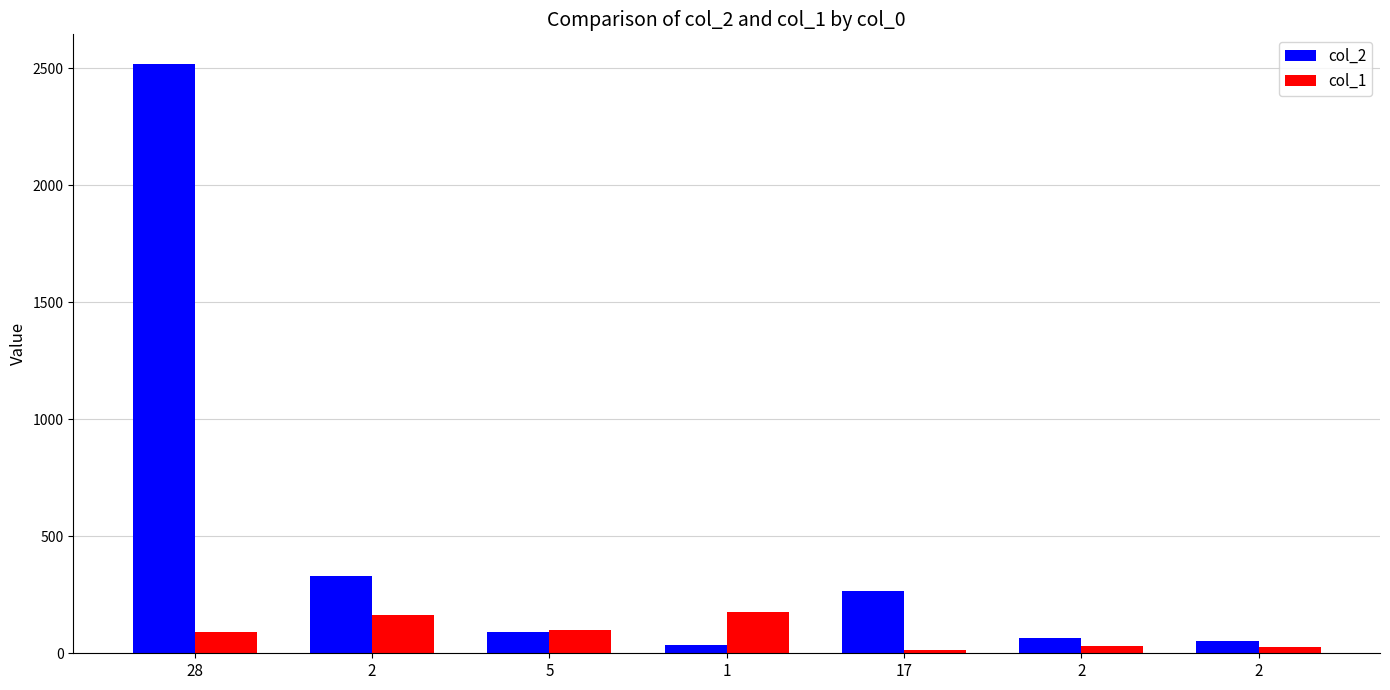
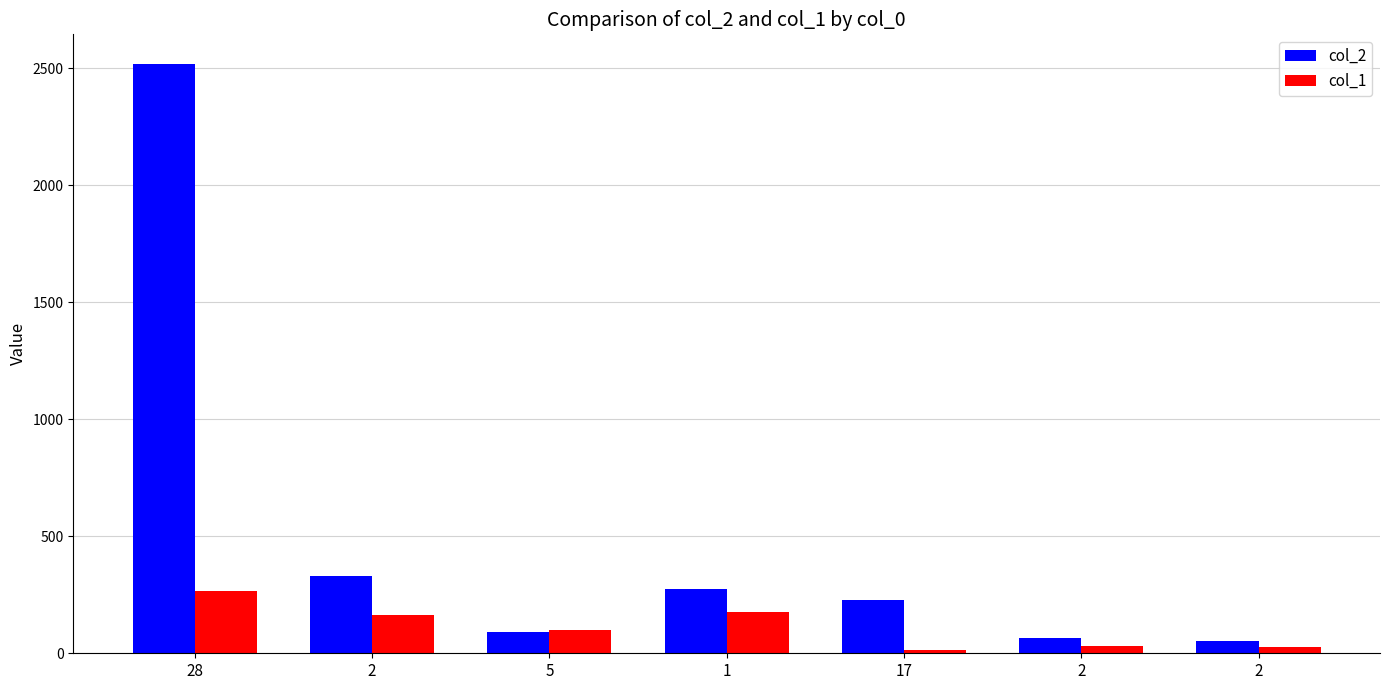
  {
    "col_2": {
      "28": 2520,
      "5": 90,
-     "1": 40,
-     "17": 270
+     "1": 280,
+     "17": 230
    },
    "col_1": {
-     "28": 90,
+     "28": 270,
      "5": 100,
      "1": 180,
      "17": 20
    }
  }
